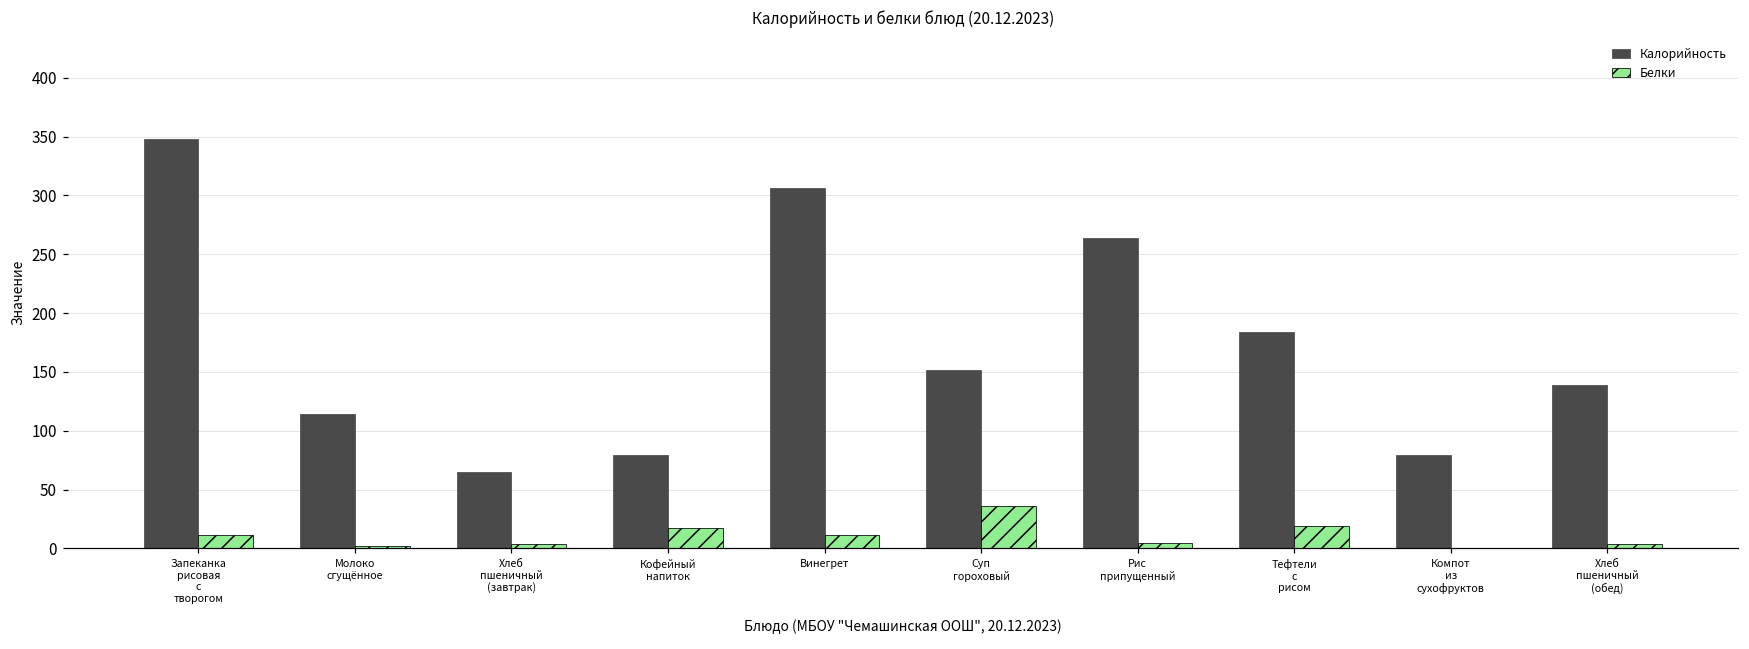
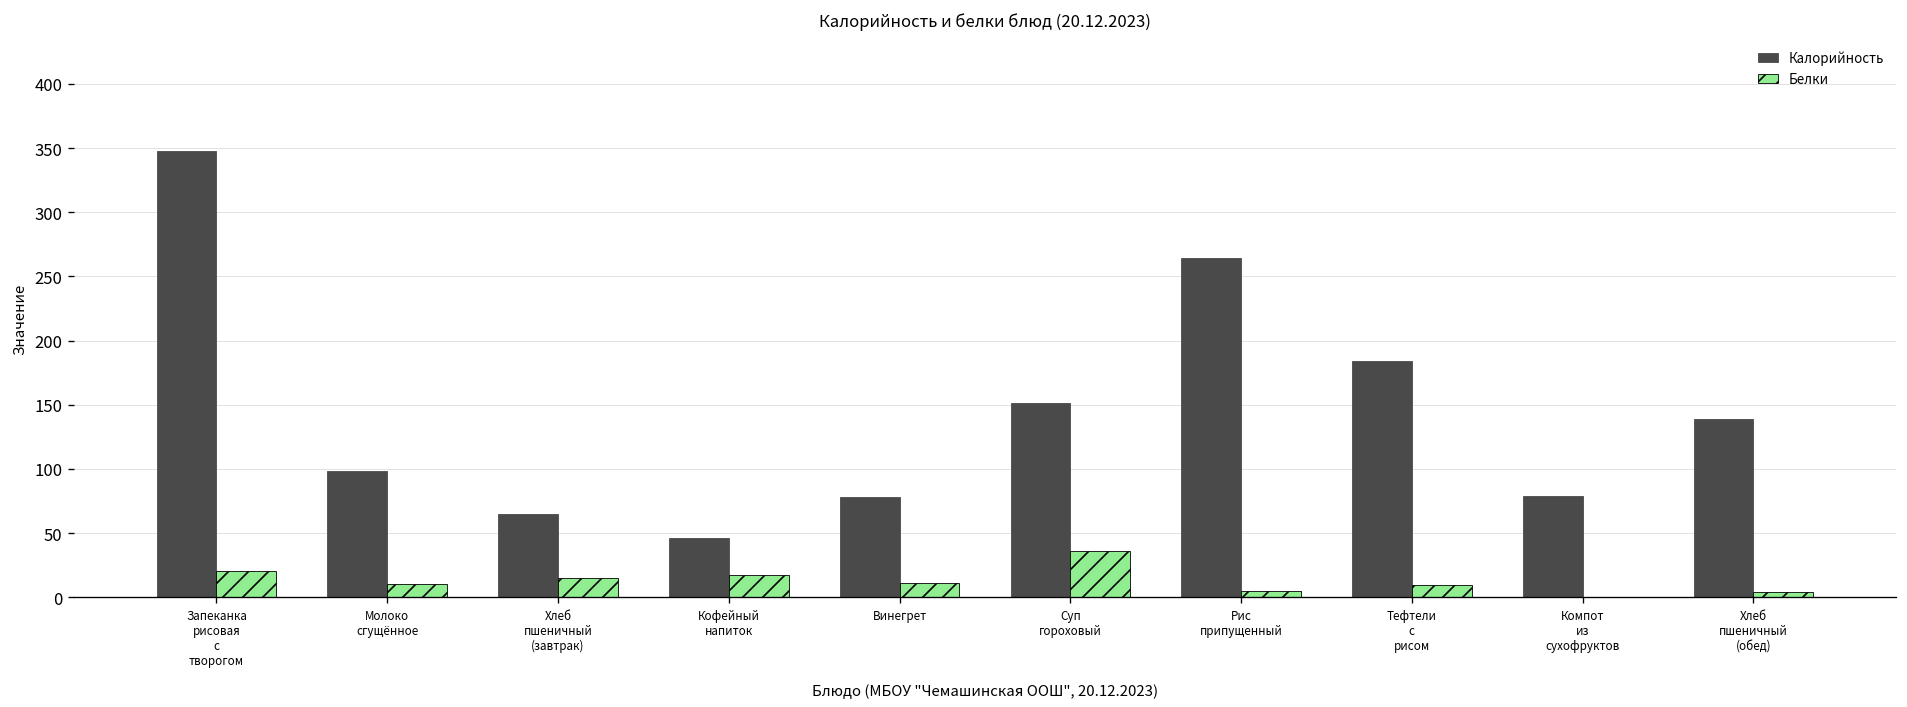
  {
    "Калорийность": {
      "Запеканка рисовая с творогом": 348,
-     "Молоко сгущённое": 114,
+     "Молоко сгущённое": 98,
      "Хлеб пшеничный (завтрак)": 65,
-     "Кофейный напиток": 79,
-     "Винегрет": 306,
+     "Кофейный напиток": 46,
+     "Винегрет": 78,
      "Суп гороховый": 151,
      "Рис припущенный": 264,
      "Тефтели с рисом": 184,
      "Компот из сухофруктов": 79,
      "Хлеб пшеничный (обед)": 139
    },
    "Белки": {
-     "Запеканка рисовая с творогом": 11,
-     "Молоко сгущённое": 2,
-     "Хлеб пшеничный (завтрак)": 4,
+     "Запеканка рисовая с творогом": 20,
+     "Молоко сгущённое": 10,
+     "Хлеб пшеничный (завтрак)": 15,
      "Кофейный напиток": 18,
      "Винегрет": 11,
      "Суп гороховый": 36,
      "Рис припущенный": 5,
-     "Тефтели с рисом": 19,
+     "Тефтели с рисом": 10,
      "Хлеб пшеничный (обед)": 4
    }
  }
